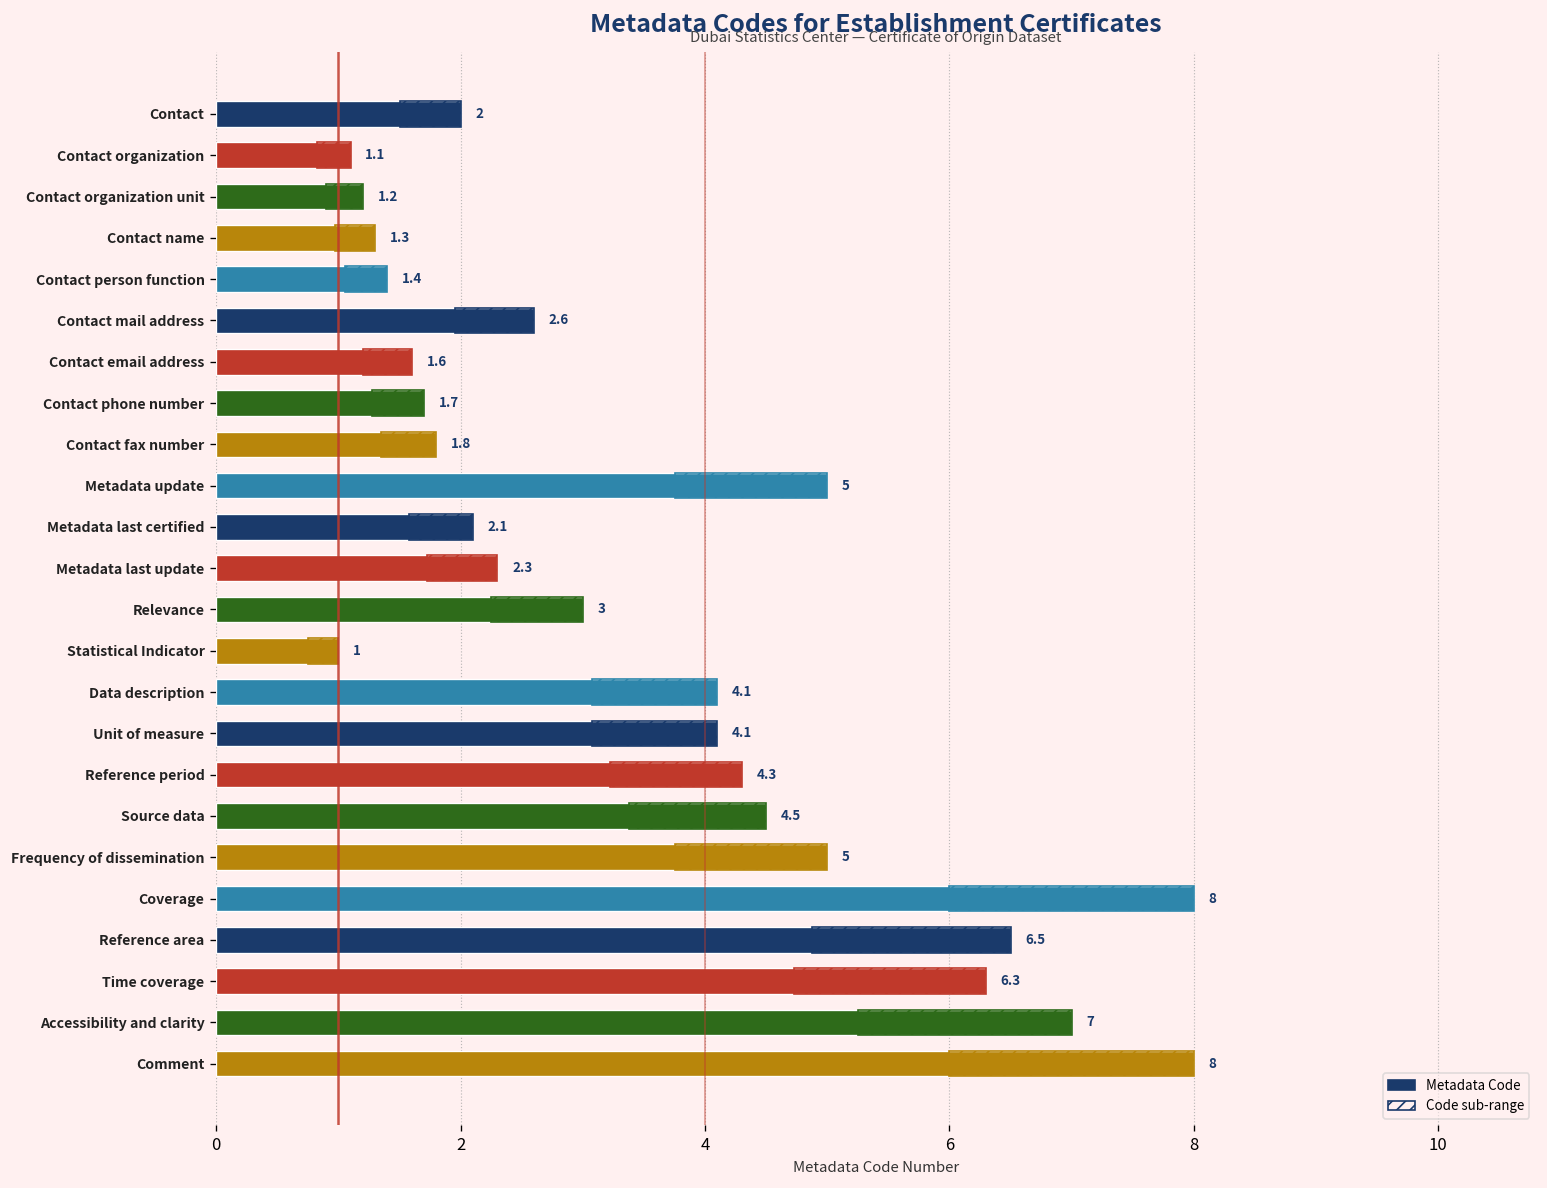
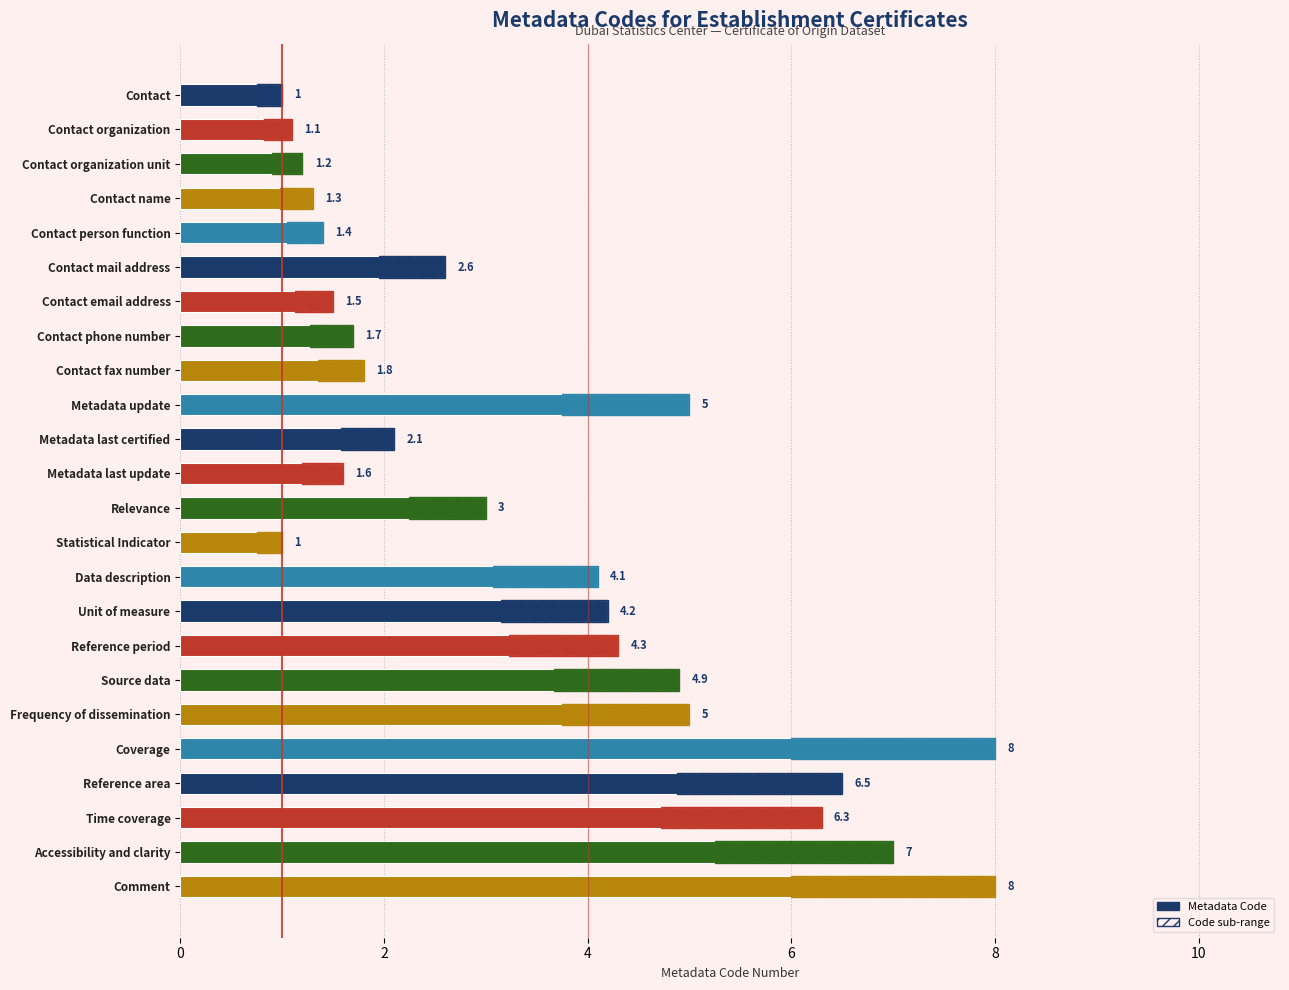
  {
    "Metadata Code": {
-     "Contact": 2,
+     "Contact": 1,
      "Contact organization": 1.1,
      "Contact organization unit": 1.2,
      "Contact name": 1.3,
      "Contact person function": 1.4,
      "Contact mail address": 2.6,
-     "Contact email address": 1.6,
+     "Contact email address": 1.5,
      "Contact phone number": 1.7,
      "Contact fax number": 1.8,
      "Metadata update": 5,
      "Metadata last certified": 2.1,
-     "Metadata last update": 2.3,
+     "Metadata last update": 1.6,
      "Relevance": 3,
      "Statistical Indicator": 1,
      "Data description": 4.1,
-     "Unit of measure": 4.1,
+     "Unit of measure": 4.2,
      "Reference period": 4.3,
-     "Source data": 4.5,
+     "Source data": 4.9,
      "Frequency of dissemination": 5,
      "Coverage": 8,
      "Reference area": 6.5,
      "Time coverage": 6.3,
      "Accessibility and clarity": 7,
      "Comment": 8
    }
  }
